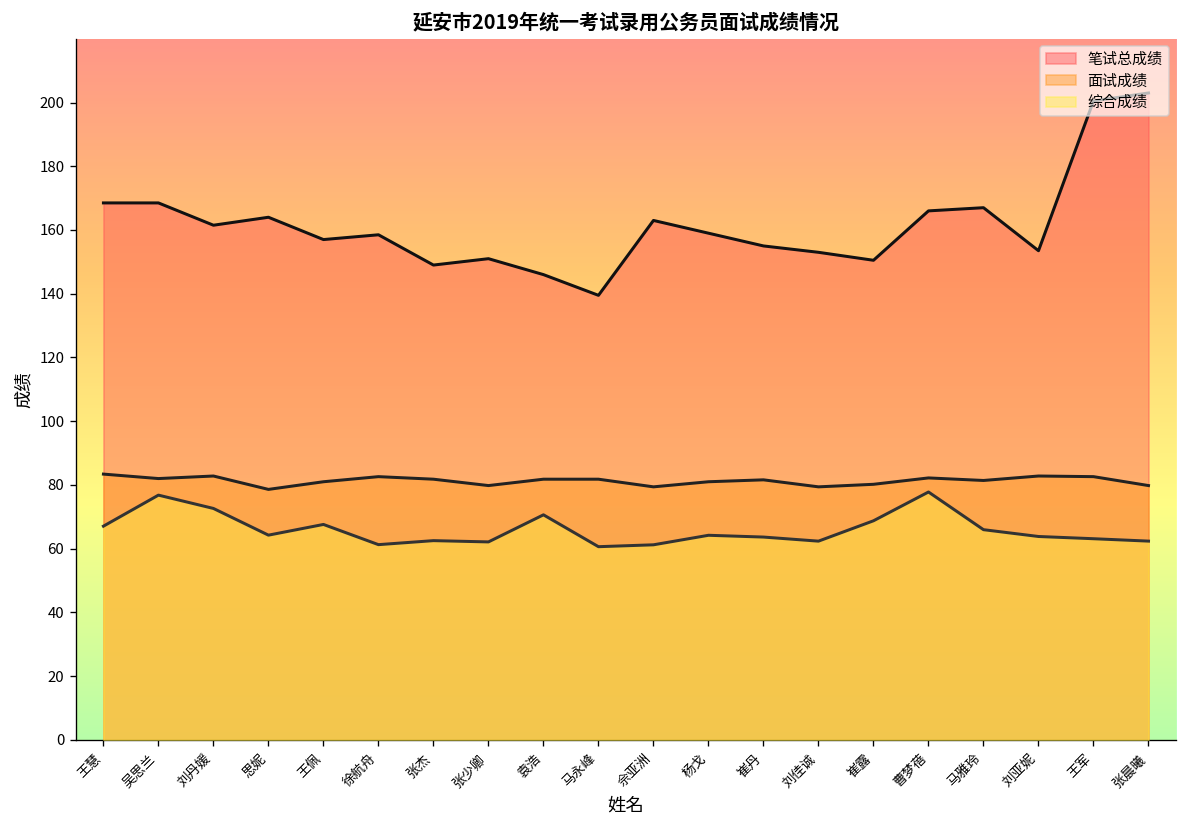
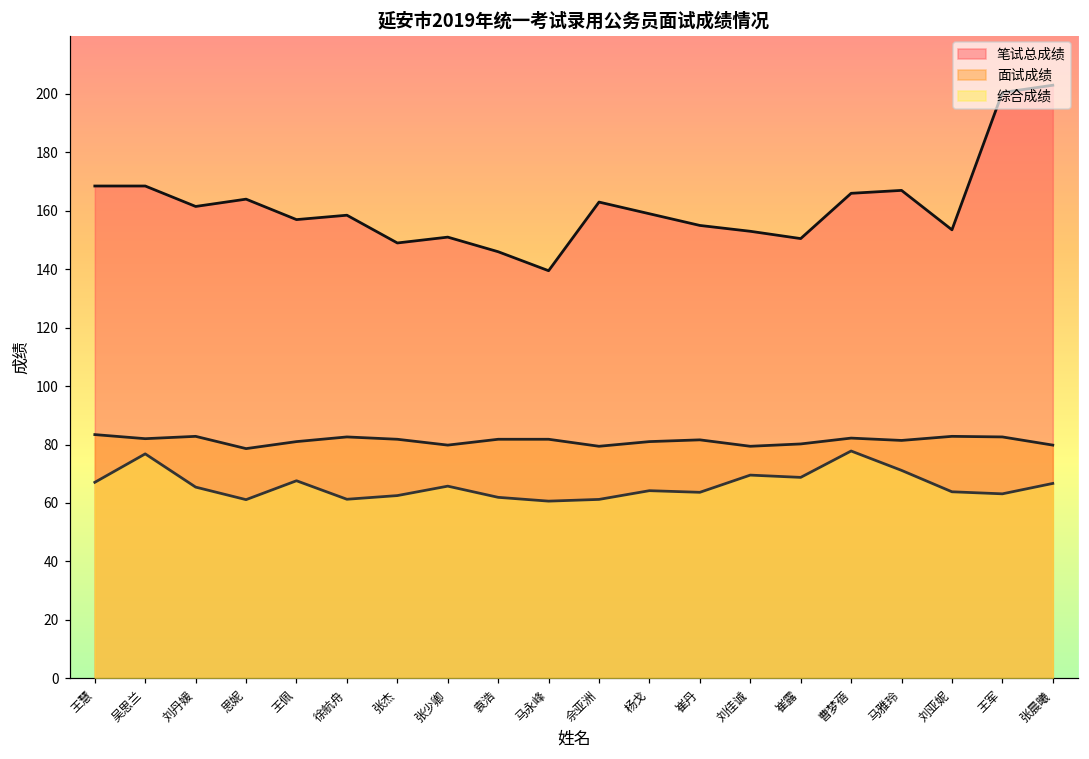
  {
    "综合成绩": {
      "王慧": 67,
      "吴思兰": 77,
-     "刘丹媛": 73,
-     "思妮": 64,
+     "刘丹媛": 65,
+     "思妮": 61,
      "王佩": 68,
      "徐航舟": 61,
      "张杰": 63,
-     "张少卿": 62,
-     "袁浩": 71,
+     "张少卿": 66,
+     "袁浩": 62,
      "马永峰": 61,
      "佘亚洲": 61,
      "杨戈": 64,
      "崔丹": 64,
-     "刘佳诚": 62,
+     "刘佳诚": 70,
      "崔露": 69,
      "曹梦蓓": 78,
-     "马雅玲": 66,
+     "马雅玲": 71,
      "刘亚妮": 64,
      "王军": 63,
-     "张晨曦": 62
+     "张晨曦": 67
    }
  }
